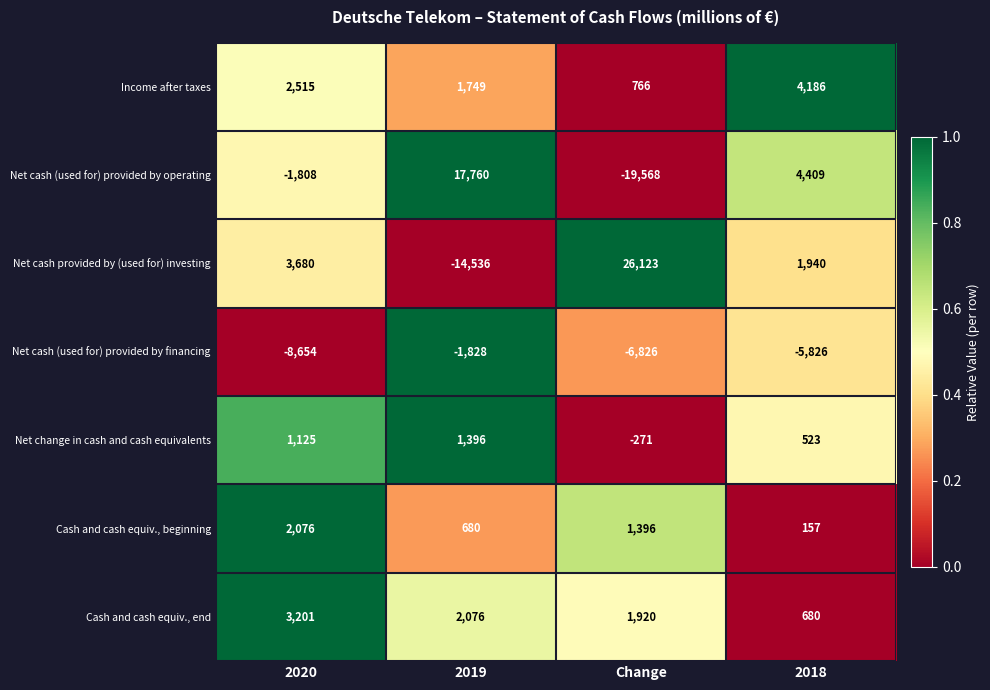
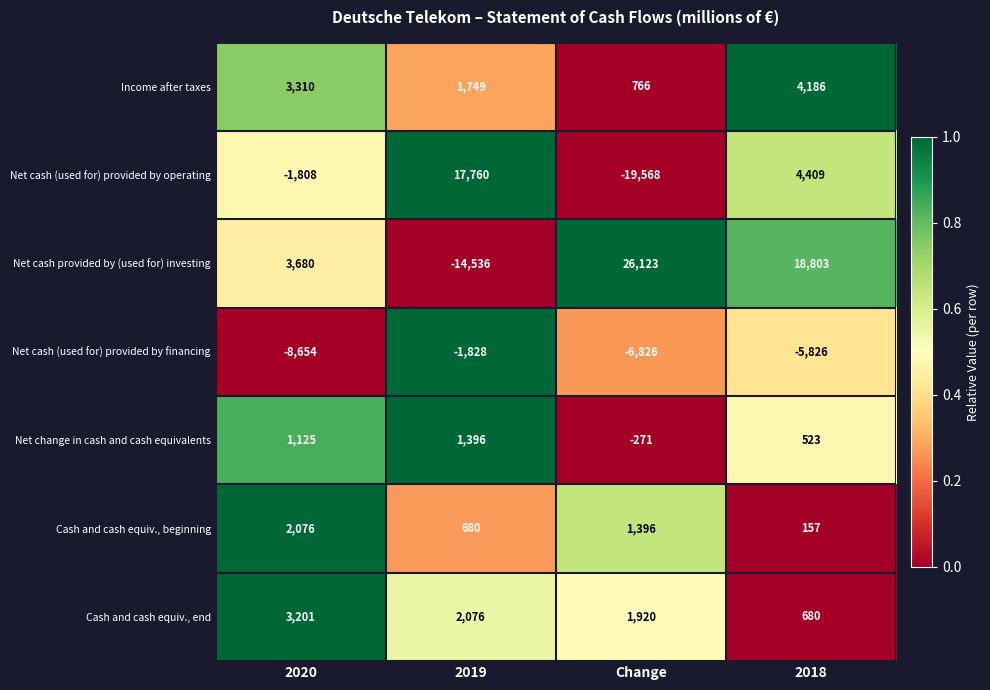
  {
    "Income after taxes": {
-     "2020": "2,515",
+     "2020": "3,310",
      "2019": "1,749",
      "Change": "766",
      "2018": "4,186"
    },
    "Net cash (used for) provided by operating": {
      "2020": "-1,808",
      "2019": "17,760",
      "Change": "-19,568",
      "2018": "4,409"
    },
    "Net cash provided by (used for) investing": {
      "2020": "3,680",
      "2019": "-14,536",
      "Change": "26,123",
-     "2018": "1,940"
+     "2018": "18,803"
    },
    "Net cash (used for) provided by financing": {
      "2020": "-8,654",
      "2019": "-1,828",
      "Change": "-6,826",
      "2018": "-5,826"
    },
    "Net change in cash and cash equivalents": {
      "2020": "1,125",
      "2019": "1,396",
      "Change": "-271",
      "2018": "523"
    },
    "Cash and cash equiv., beginning": {
      "2020": "2,076",
      "2019": "680",
      "Change": "1,396",
      "2018": "157"
    },
    "Cash and cash equiv., end": {
      "2020": "3,201",
      "2019": "2,076",
      "Change": "1,920",
      "2018": "680"
    }
  }
